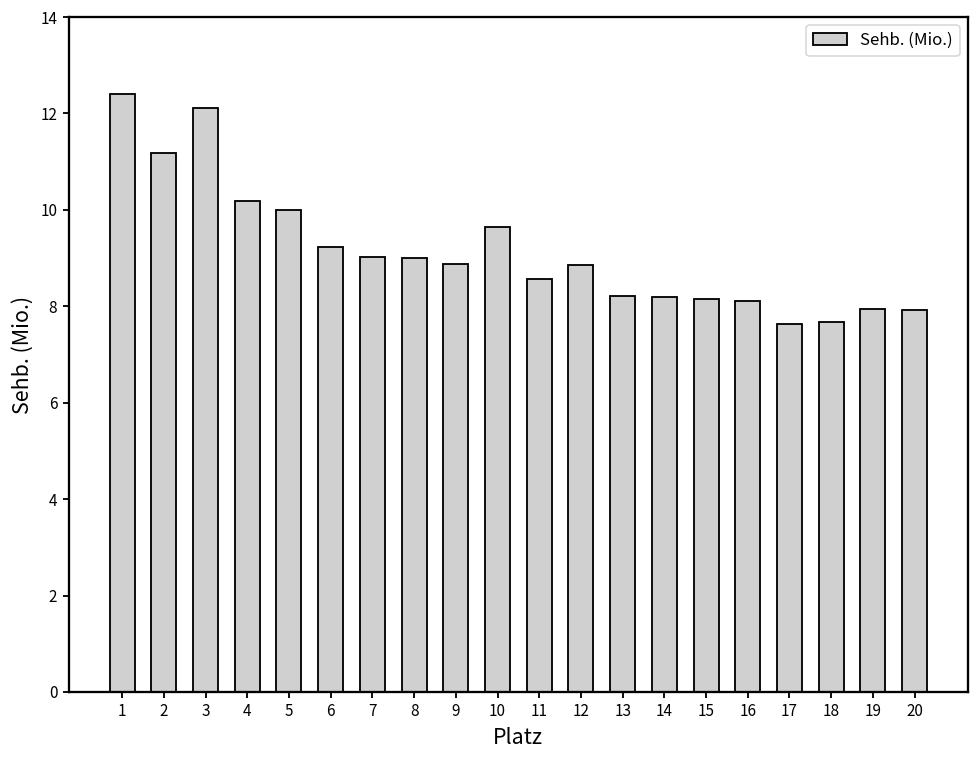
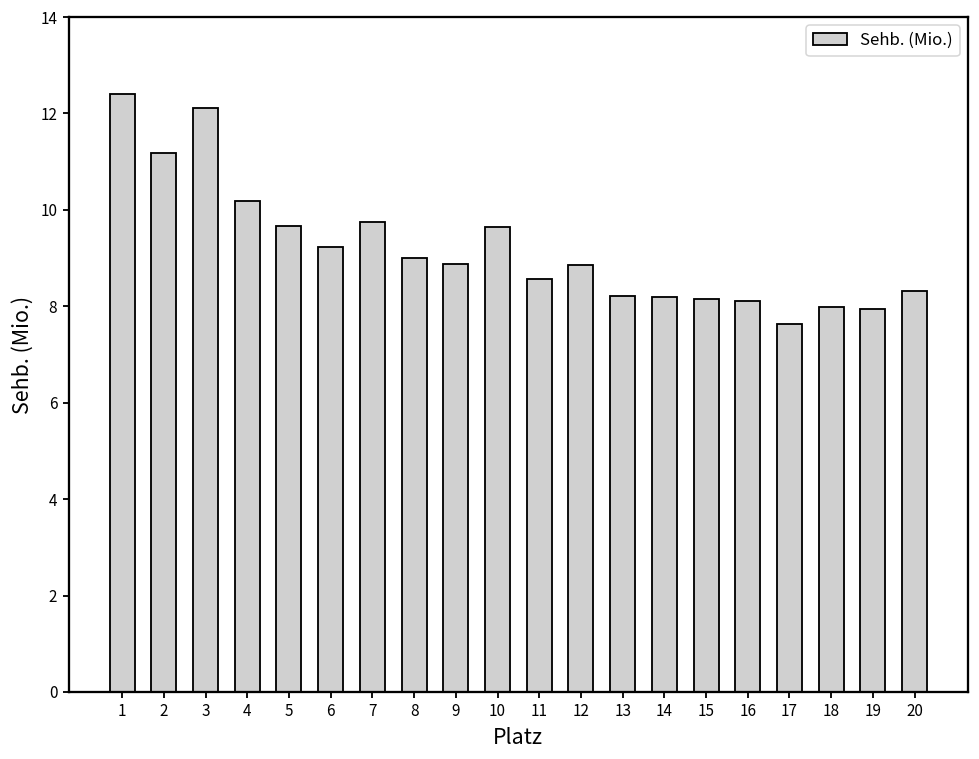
  {
    "1": 12.4,
    "2": 11.2,
    "3": 12.1,
    "4": 10.2,
-   "5": 10.0,
+   "5": 9.7,
    "6": 9.2,
-   "7": 9.0,
+   "7": 9.7,
    "8": 9.0,
    "9": 8.9,
    "10": 9.6,
    "11": 8.6,
    "12": 8.9,
    "13": 8.2,
    "14": 8.2,
    "15": 8.2,
    "16": 8.1,
    "17": 7.6,
-   "18": 7.7,
+   "18": 8.0,
    "19": 7.9,
-   "20": 7.9
+   "20": 8.3
  }
